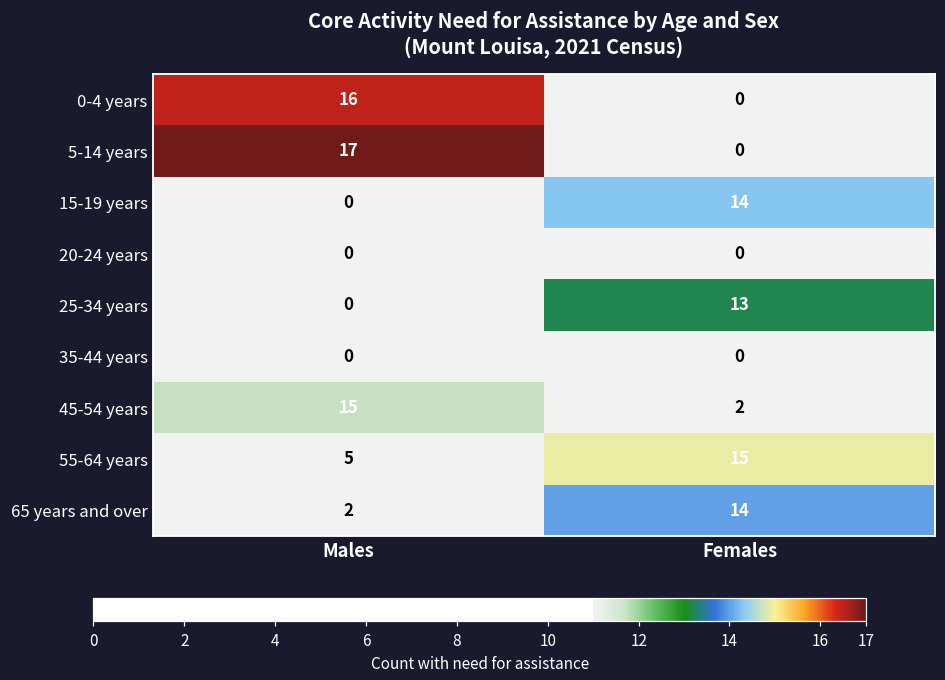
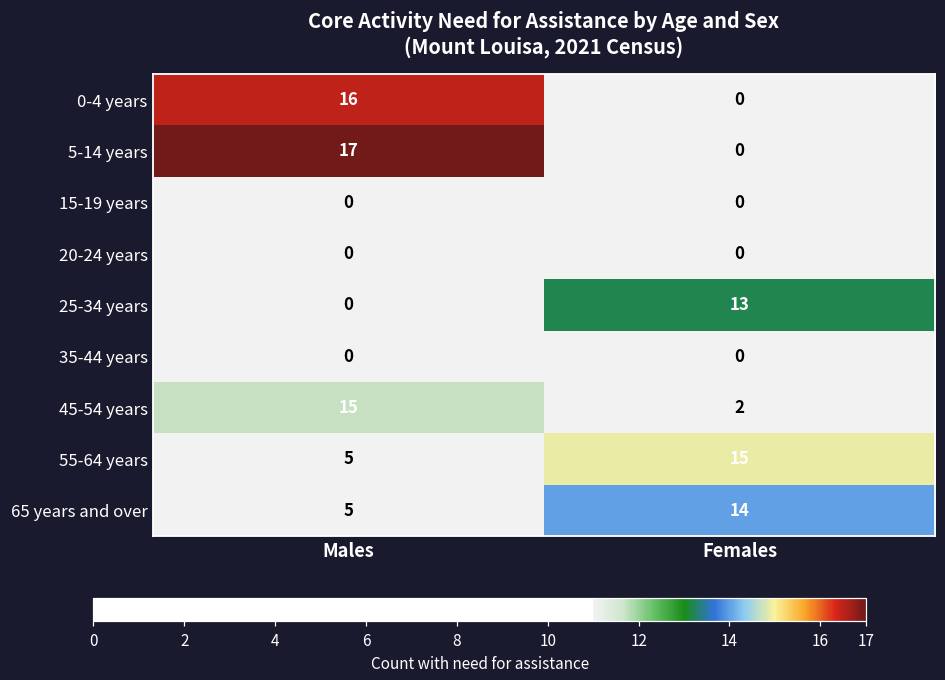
  {
    "0-4 years": {
      "Males": 16,
      "Females": 0
    },
    "5-14 years": {
      "Males": 17,
      "Females": 0
    },
    "15-19 years": {
      "Males": 0,
-     "Females": 14
+     "Females": 0
    },
    "20-24 years": {
      "Males": 0,
      "Females": 0
    },
    "25-34 years": {
      "Males": 0,
      "Females": 13
    },
    "35-44 years": {
      "Males": 0,
      "Females": 0
    },
    "45-54 years": {
      "Males": 15,
      "Females": 2
    },
    "55-64 years": {
      "Males": 5,
      "Females": 15
    },
    "65 years and over": {
-     "Males": 2,
+     "Males": 5,
      "Females": 14
    }
  }
